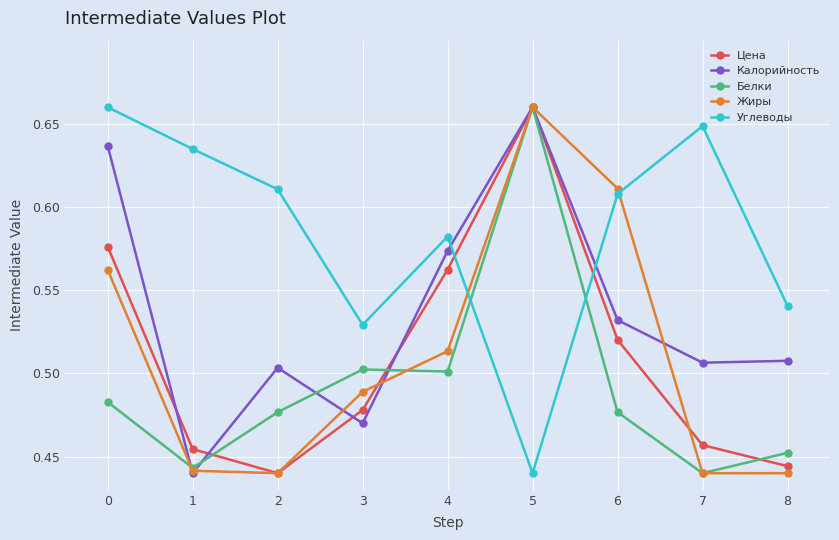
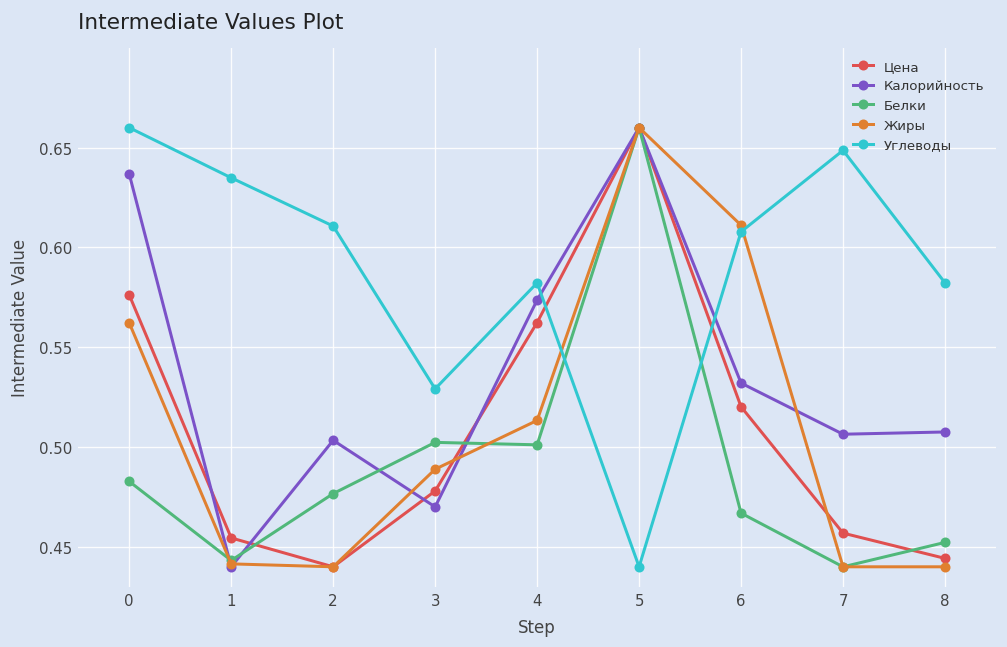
  {
    "Калорийность": {
      "0": 0.637,
      "2": 0.503,
      "3": 0.470,
      "4": 0.574,
      "6": 0.532,
      "7": 0.506,
      "8": 0.508
    },
    "Белки": {
      "0": 0.483,
      "1": 0.443,
      "2": 0.477,
      "3": 0.502,
      "4": 0.501,
-     "6": 0.477,
+     "6": 0.467,
      "8": 0.452
    },
    "Углеводы": {
      "0": 0.660,
      "1": 0.635,
      "2": 0.611,
      "3": 0.529,
      "4": 0.582,
      "5": 0.440,
      "6": 0.608,
      "7": 0.649,
-     "8": 0.541
+     "8": 0.582
    }
  }
